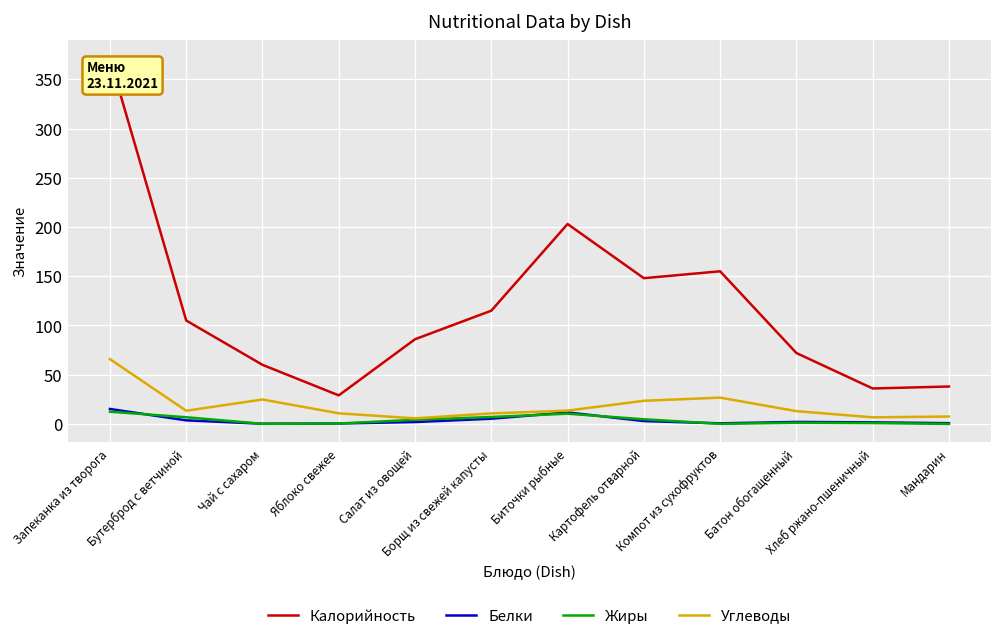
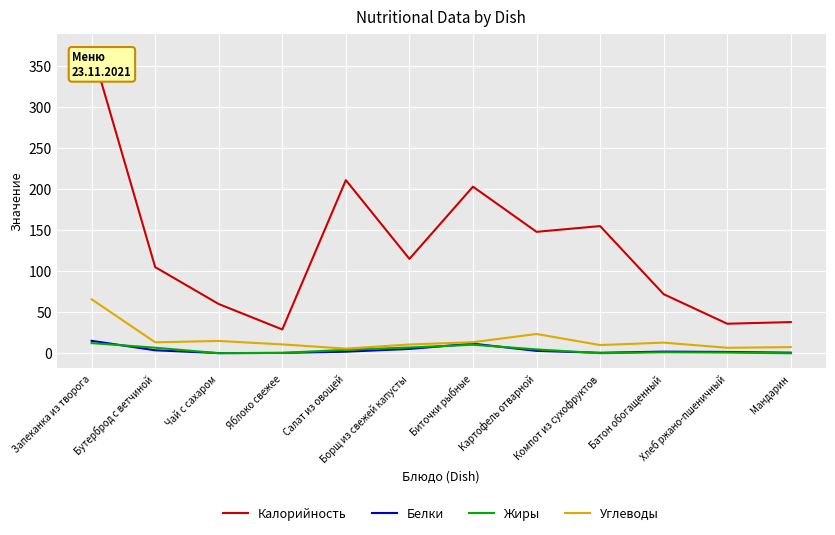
  {
    "Калорийность": {
      "Бутерброд с ветчиной": 110,
      "Чай с сахаром": 60,
      "Яблоко свежее": 30,
-     "Салат из овощей": 90,
+     "Салат из овощей": 210,
      "Борщ из свежей капусты": 120,
      "Биточки рыбные": 200,
      "Картофель отварной": 150,
      "Компот из сухофруктов": 160,
      "Батон обогащенный": 70,
      "Хлеб ржано-пшеничный": 40,
      "Мандарин": 40
    },
    "Белки": {
      "Бутерброд с ветчиной": 0
    },
    "Жиры": {
      "Бутерброд с ветчиной": 10
    },
    "Углеводы": {
      "Запеканка из творога": 70,
      "Бутерброд с ветчиной": 10,
-     "Чай с сахаром": 25,
+     "Чай с сахаром": 15,
      "Яблоко свежее": 10,
      "Борщ из свежей капусты": 10,
      "Картофель отварной": 20,
-     "Компот из сухофруктов": 30,
+     "Компот из сухофруктов": 10,
      "Батон обогащенный": 10,
      "Хлеб ржано-пшеничный": 10,
      "Мандарин": 10
    }
  }
